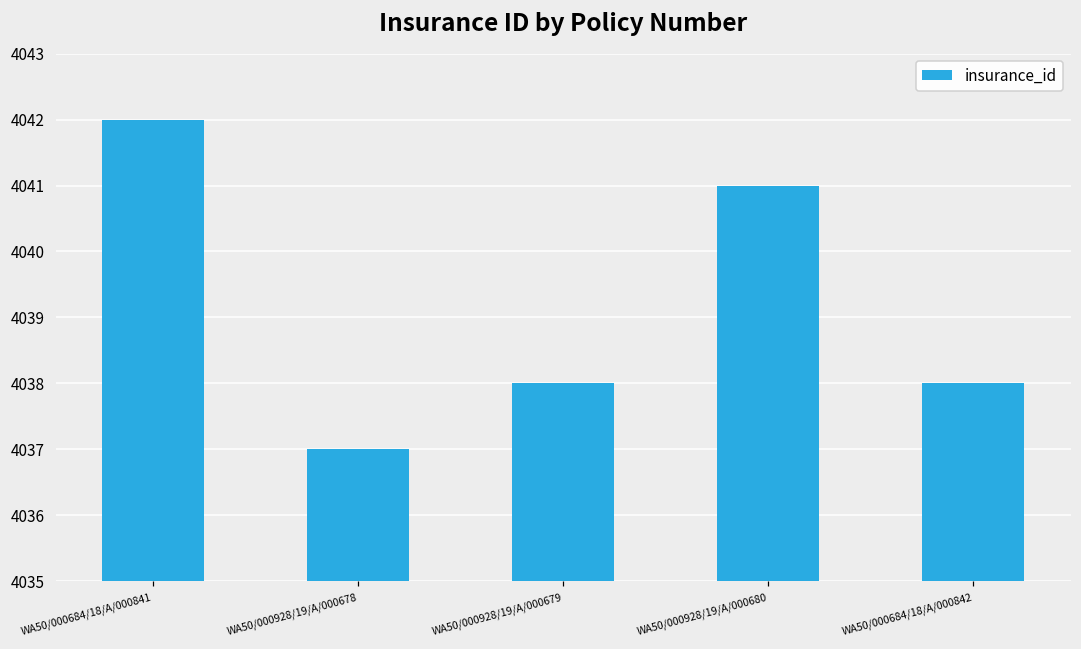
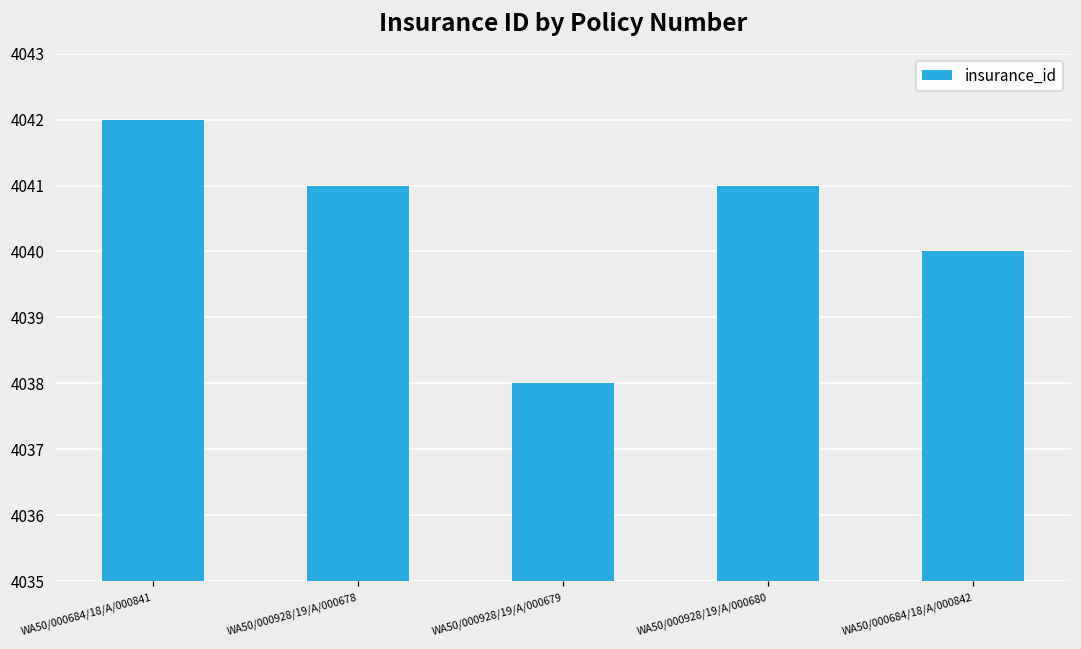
  {
    "WA50/000684/18/A/000841": 4042,
-   "WA50/000928/19/A/000678": 4037,
+   "WA50/000928/19/A/000678": 4041,
    "WA50/000928/19/A/000679": 4038,
    "WA50/000928/19/A/000680": 4041,
-   "WA50/000684/18/A/000842": 4038
+   "WA50/000684/18/A/000842": 4040
  }
